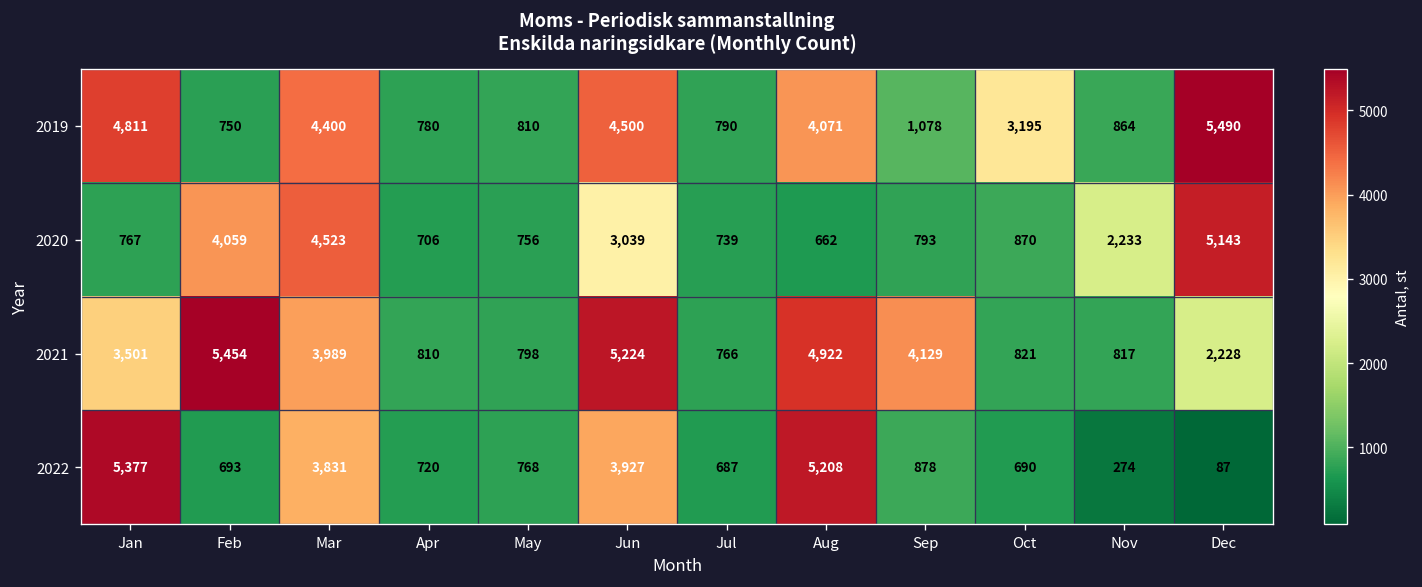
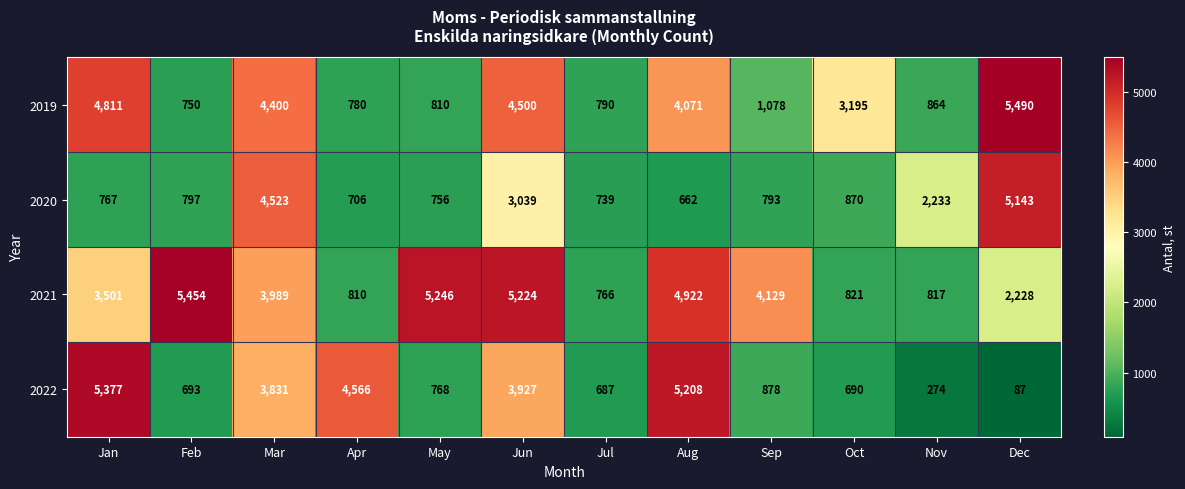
  {
    "2019": {
      "Jan": "4,811",
      "Feb": "750",
      "Mar": "4,400",
      "Apr": "780",
      "May": "810",
      "Jun": "4,500",
      "Jul": "790",
      "Aug": "4,071",
      "Sep": "1,078",
      "Oct": "3,195",
      "Nov": "864",
      "Dec": "5,490"
    },
    "2020": {
      "Jan": "767",
-     "Feb": "4,059",
+     "Feb": "797",
      "Mar": "4,523",
      "Apr": "706",
      "May": "756",
      "Jun": "3,039",
      "Jul": "739",
      "Aug": "662",
      "Sep": "793",
      "Oct": "870",
      "Nov": "2,233",
      "Dec": "5,143"
    },
    "2021": {
      "Jan": "3,501",
      "Feb": "5,454",
      "Mar": "3,989",
      "Apr": "810",
-     "May": "798",
+     "May": "5,246",
      "Jun": "5,224",
      "Jul": "766",
      "Aug": "4,922",
      "Sep": "4,129",
      "Oct": "821",
      "Nov": "817",
      "Dec": "2,228"
    },
    "2022": {
      "Jan": "5,377",
      "Feb": "693",
      "Mar": "3,831",
-     "Apr": "720",
+     "Apr": "4,566",
      "May": "768",
      "Jun": "3,927",
      "Jul": "687",
      "Aug": "5,208",
      "Sep": "878",
      "Oct": "690",
      "Nov": "274",
      "Dec": "87"
    }
  }
